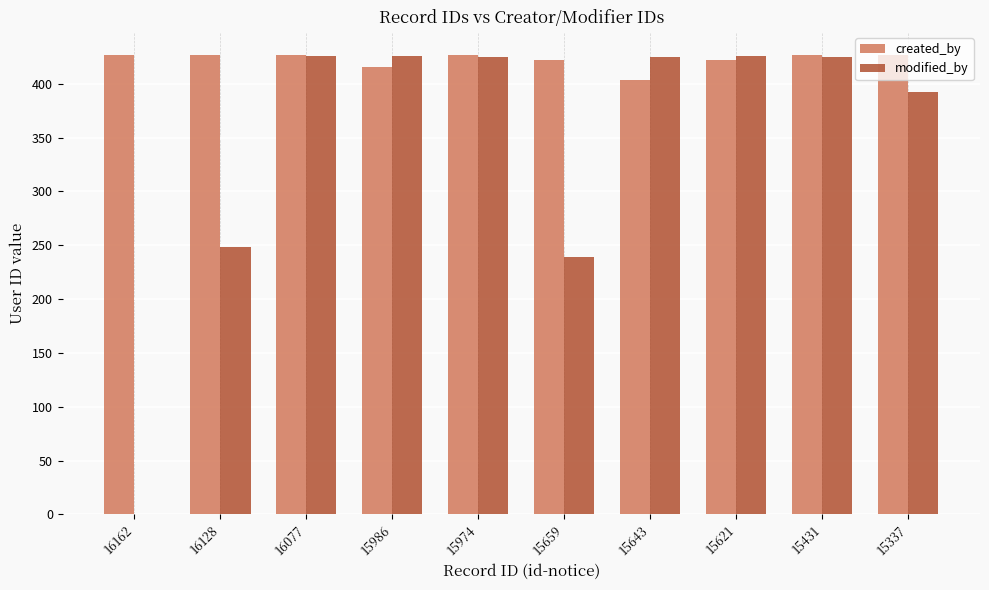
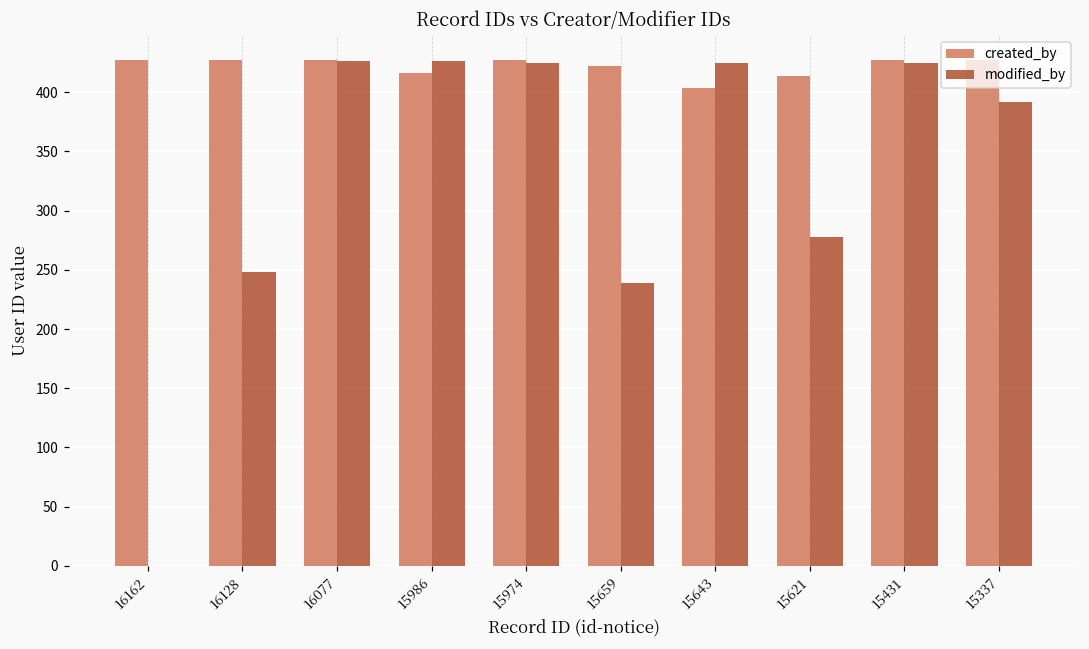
  {
    "created_by": {
      "16162": 427,
      "16128": 427,
      "16077": 427,
      "15986": 416,
      "15974": 427,
      "15659": 422,
      "15643": 404,
-     "15621": 422,
+     "15621": 414,
      "15431": 427
    },
    "modified_by": {
      "16162": 0,
      "16128": 248,
      "16077": 426,
      "15986": 426,
      "15974": 425,
      "15659": 239,
      "15643": 425,
-     "15621": 426,
+     "15621": 278,
      "15431": 425,
      "15337": 392
    }
  }
